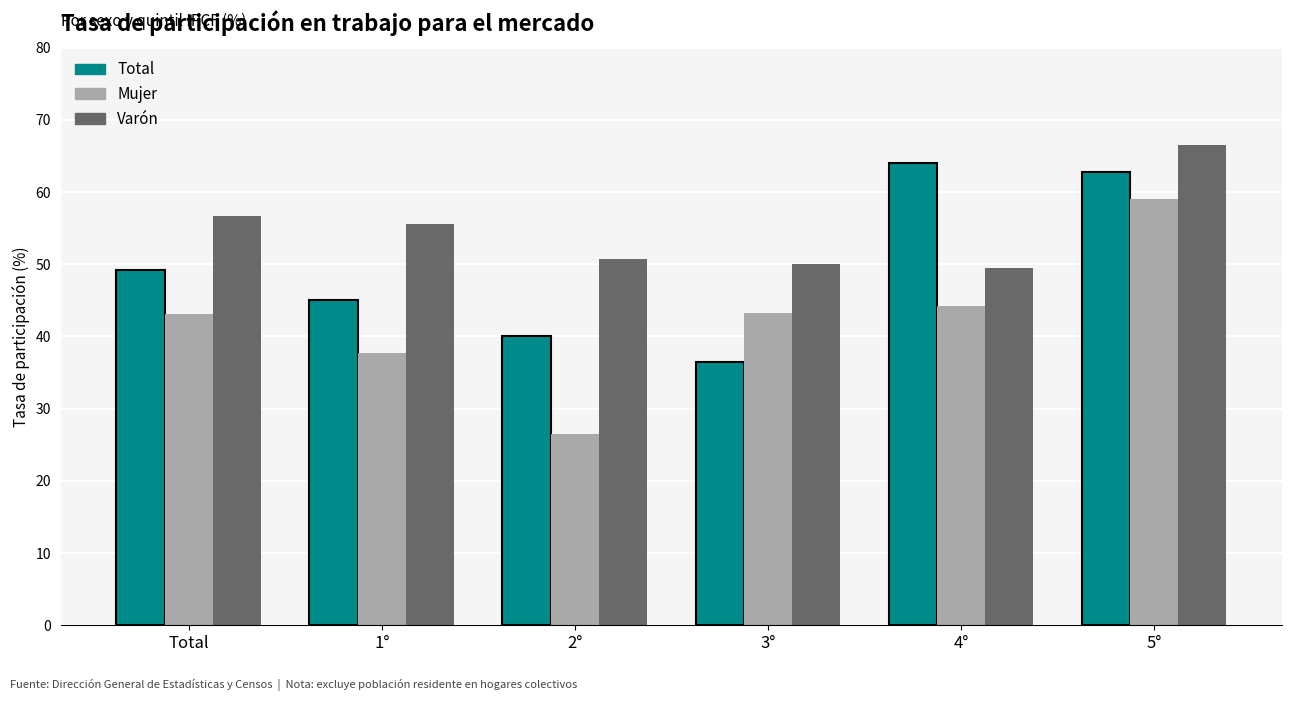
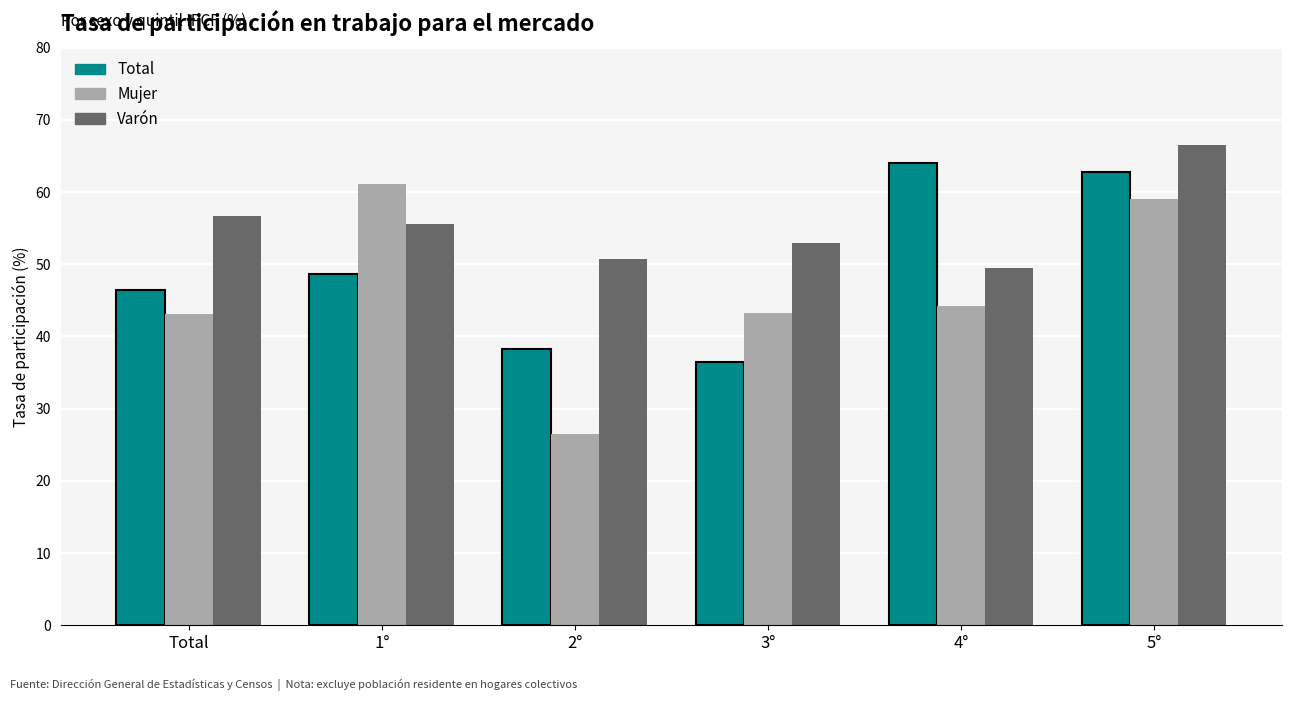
  {
    "Total": {
-     "Total": 49,
-     "1°": 45,
-     "2°": 40,
+     "Total": 46,
+     "1°": 49,
+     "2°": 38,
      "3°": 36,
      "4°": 64,
      "5°": 63
    },
    "Mujer": {
      "Total": 43,
-     "1°": 38,
+     "1°": 61,
      "2°": 27,
      "3°": 43,
      "4°": 44,
      "5°": 59
    },
    "Varón": {
      "Total": 57,
      "1°": 56,
      "2°": 51,
-     "3°": 50,
+     "3°": 53,
      "4°": 49,
      "5°": 67
    }
  }
